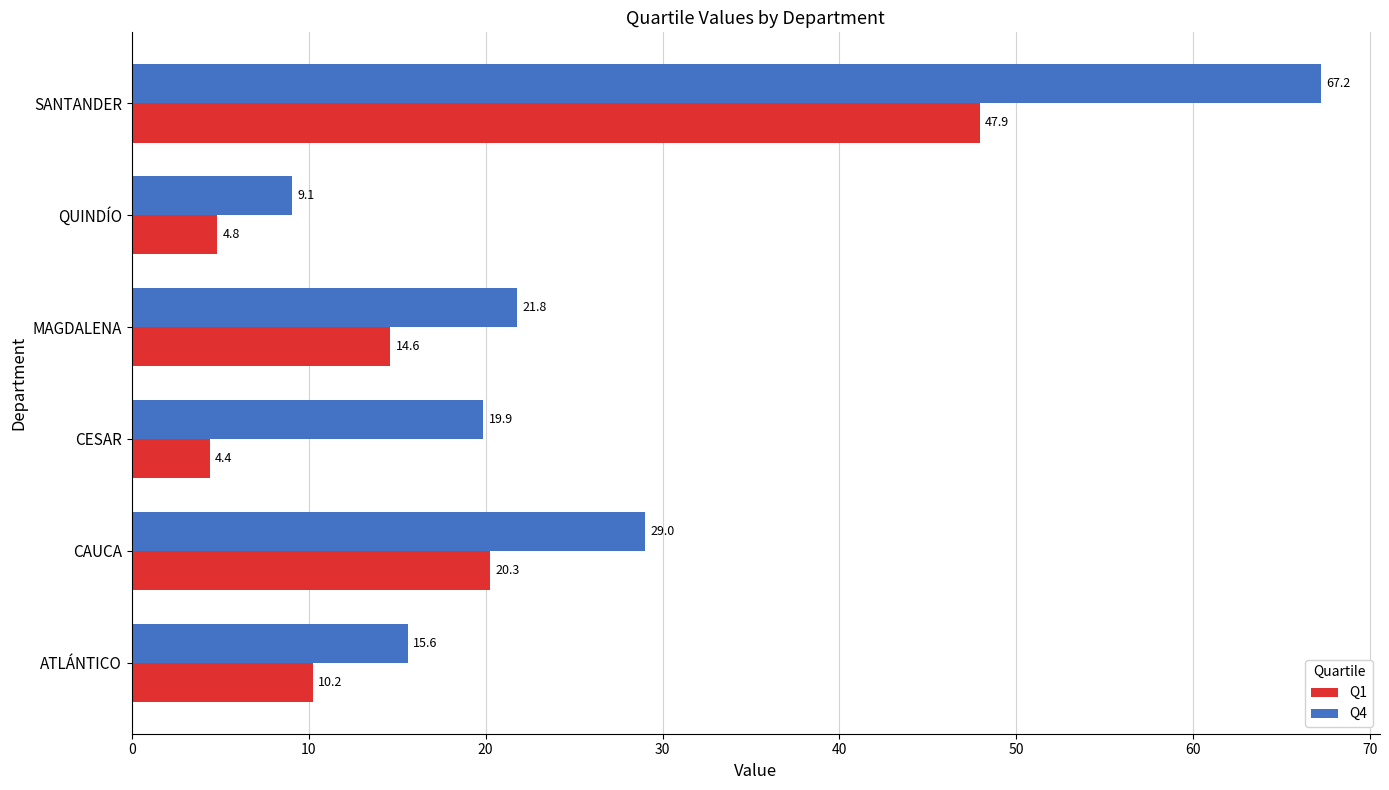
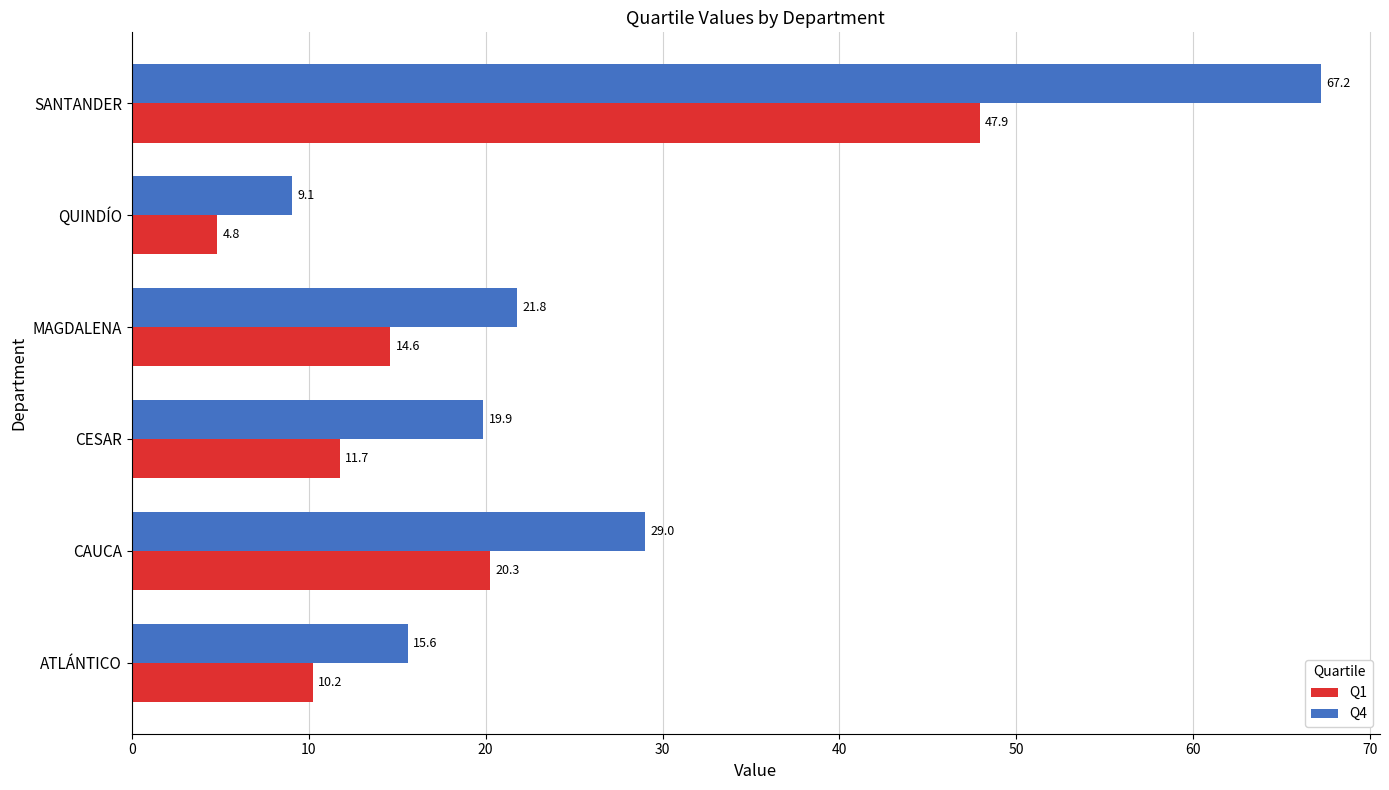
  {
    "Q1": {
      "SANTANDER": 47.9,
      "QUINDÍO": 4.8,
      "MAGDALENA": 14.6,
-     "CESAR": 4.4,
+     "CESAR": 11.7,
      "CAUCA": 20.3,
      "ATLÁNTICO": 10.2
    },
    "Q4": {
      "SANTANDER": 67.2,
      "QUINDÍO": 9.1,
      "MAGDALENA": 21.8,
      "CESAR": 19.9,
      "CAUCA": 29.0,
      "ATLÁNTICO": 15.6
    }
  }
